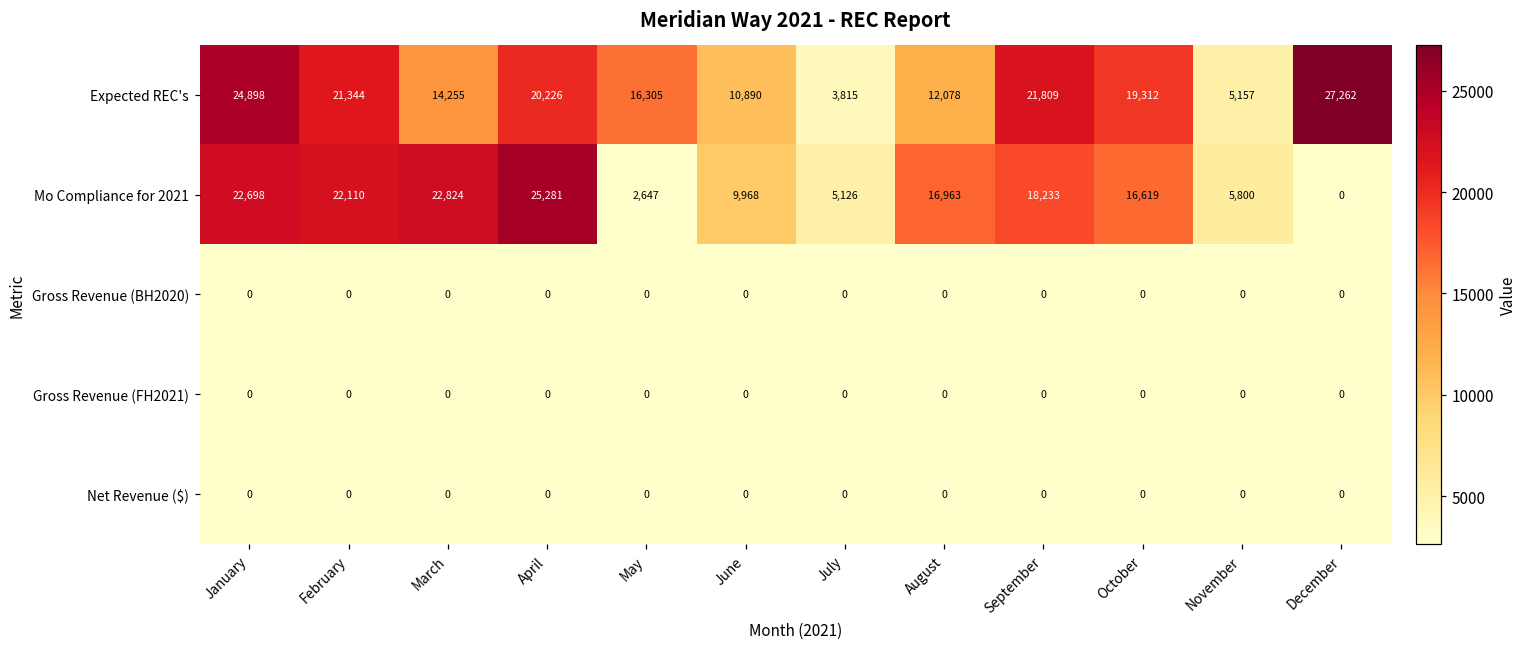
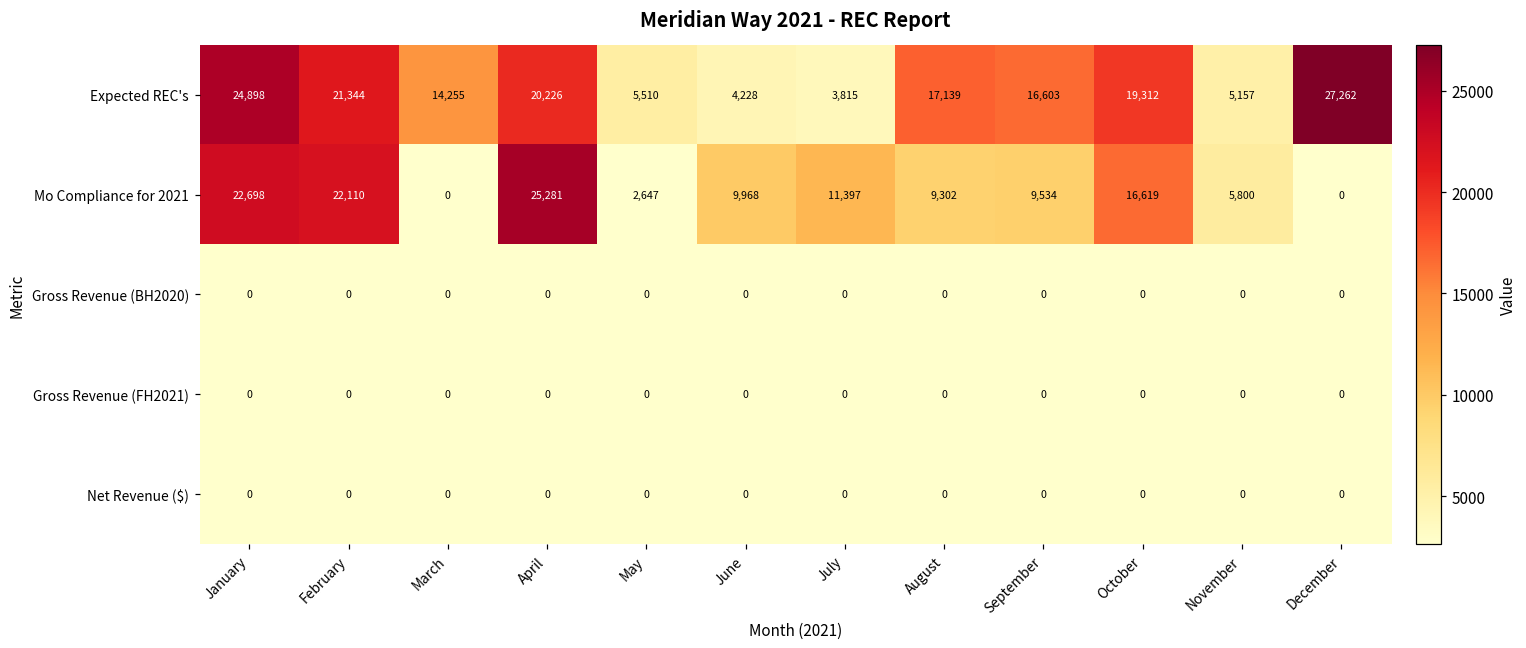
  {
    "Expected REC's": {
      "January": "24,898",
      "February": "21,344",
      "March": "14,255",
      "April": "20,226",
-     "May": "16,305",
-     "June": "10,890",
+     "May": "5,510",
+     "June": "4,228",
      "July": "3,815",
-     "August": "12,078",
-     "September": "21,809",
+     "August": "17,139",
+     "September": "16,603",
      "October": "19,312",
      "November": "5,157",
      "December": "27,262"
    },
    "Mo Compliance for 2021": {
      "January": "22,698",
      "February": "22,110",
-     "March": "22,824",
+     "March": "0",
      "April": "25,281",
      "May": "2,647",
      "June": "9,968",
-     "July": "5,126",
-     "August": "16,963",
-     "September": "18,233",
+     "July": "11,397",
+     "August": "9,302",
+     "September": "9,534",
      "October": "16,619",
      "November": "5,800",
      "December": "0"
    },
    "Gross Revenue (BH2020)": {
      "January": "0",
      "February": "0",
      "March": "0",
      "April": "0",
      "May": "0",
      "June": "0",
      "July": "0",
      "August": "0",
      "September": "0",
      "October": "0",
      "November": "0",
      "December": "0"
    },
    "Gross Revenue (FH2021)": {
      "January": "0",
      "February": "0",
      "March": "0",
      "April": "0",
      "May": "0",
      "June": "0",
      "July": "0",
      "August": "0",
      "September": "0",
      "October": "0",
      "November": "0",
      "December": "0"
    },
    "Net Revenue ($)": {
      "January": "0",
      "February": "0",
      "March": "0",
      "April": "0",
      "May": "0",
      "June": "0",
      "July": "0",
      "August": "0",
      "September": "0",
      "October": "0",
      "November": "0",
      "December": "0"
    }
  }
